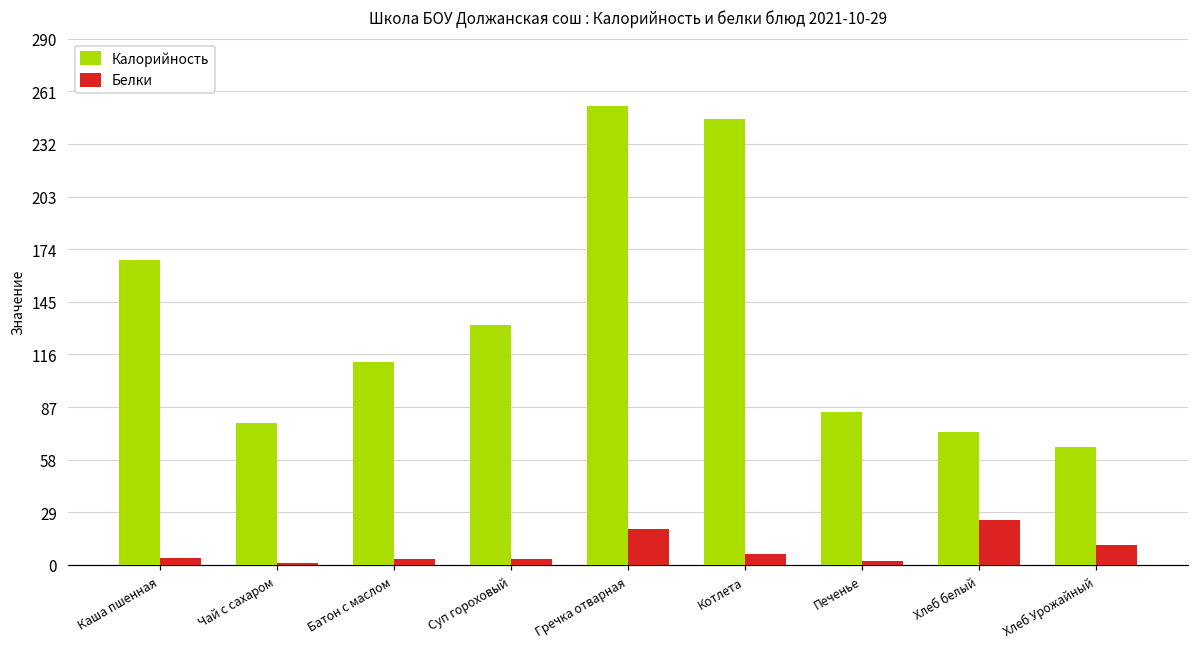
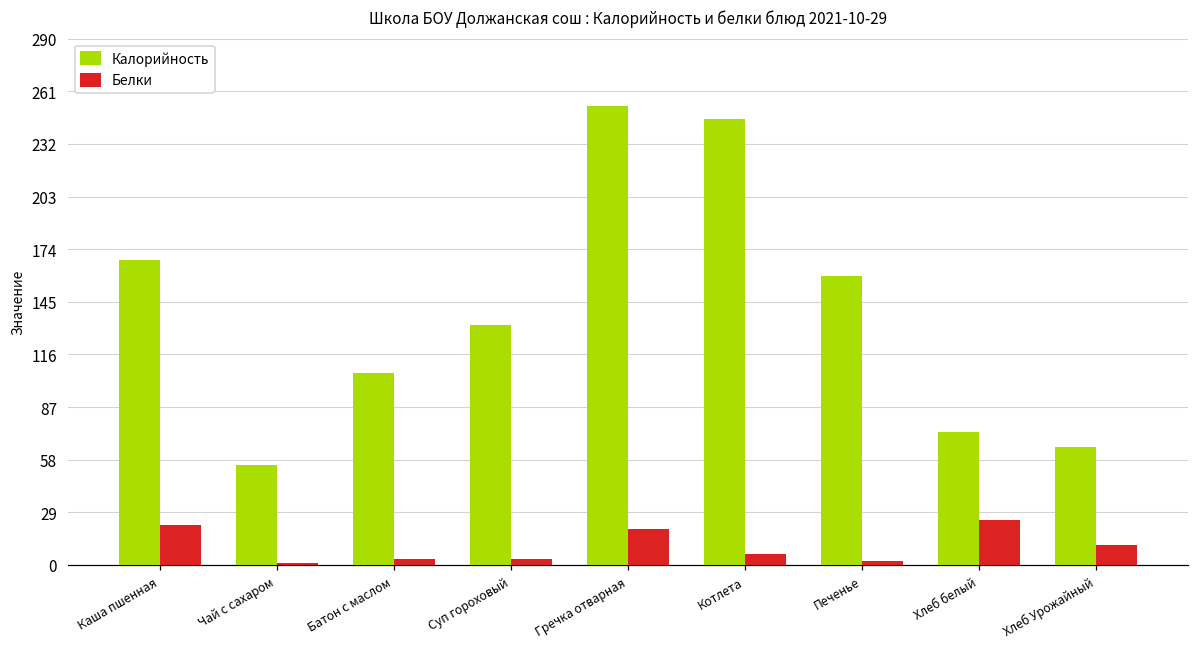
  {
    "Калорийность": {
      "Каша пшенная": 168,
-     "Чай с сахаром": 78,
-     "Батон с маслом": 112,
+     "Чай с сахаром": 55,
+     "Батон с маслом": 106,
      "Суп гороховый": 132,
      "Гречка отварная": 253,
      "Котлета": 246,
-     "Печенье": 84,
+     "Печенье": 159,
      "Хлеб белый": 73,
      "Хлеб Урожайный": 65
    },
    "Белки": {
-     "Каша пшенная": 4,
+     "Каша пшенная": 22,
      "Батон с маслом": 3,
      "Суп гороховый": 3,
      "Гречка отварная": 20,
      "Котлета": 6,
      "Печенье": 2,
      "Хлеб белый": 25,
      "Хлеб Урожайный": 11
    }
  }
